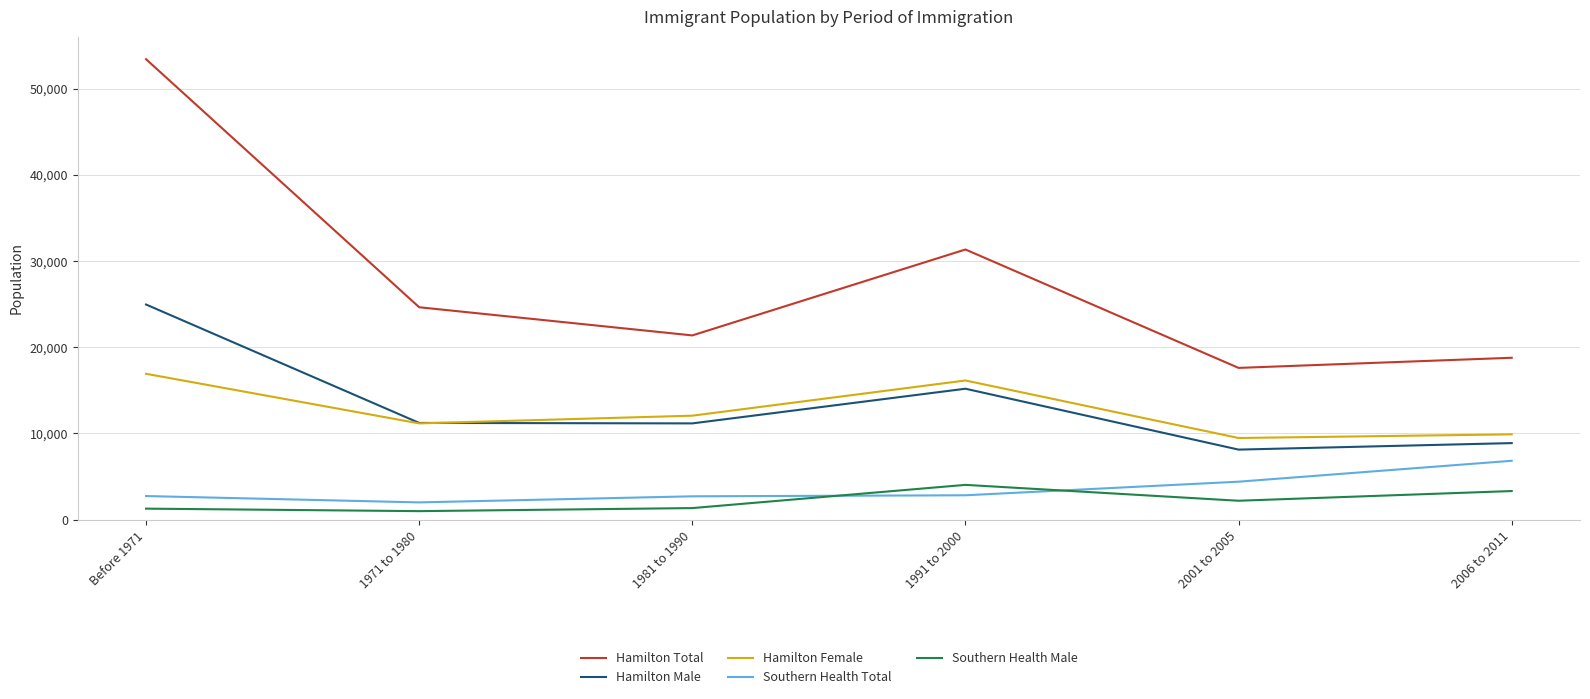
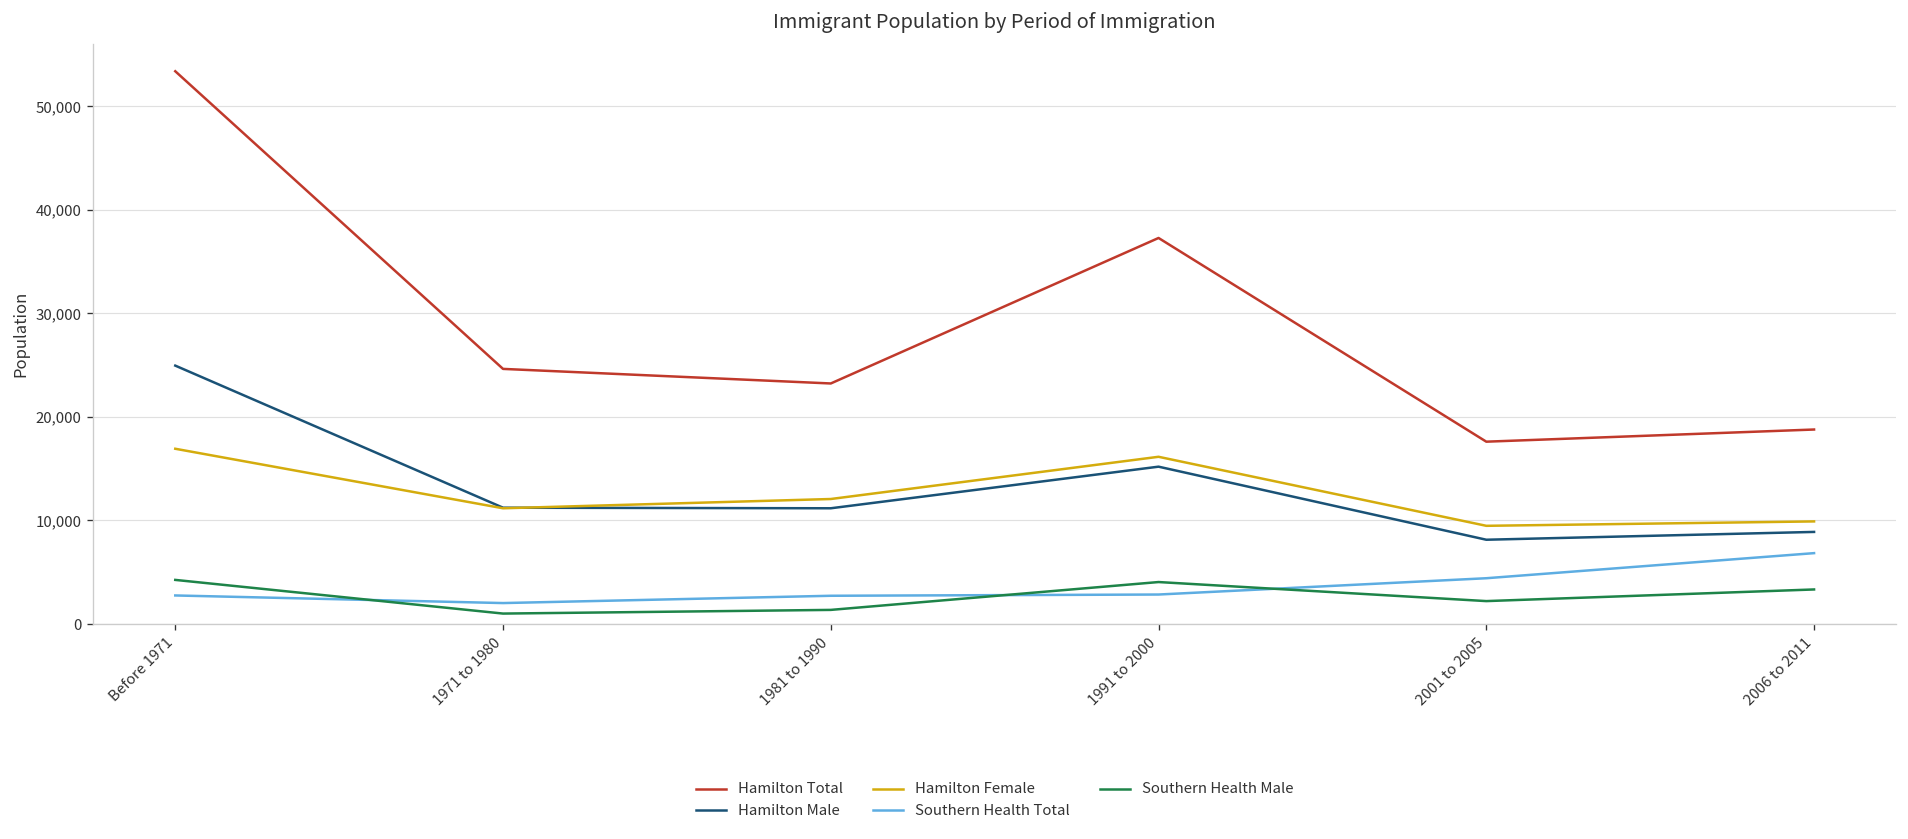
  {
    "Hamilton Total": {
      "Before 1971": "53,000",
      "1971 to 1980": "25,000",
-     "1981 to 1990": "21,000",
-     "1991 to 2000": "31,000",
+     "1981 to 1990": "23,000",
+     "1991 to 2000": "37,000",
      "2001 to 2005": "18,000",
      "2006 to 2011": "19,000"
    },
    "Hamilton Male": {
      "Before 1971": "25,000",
      "1981 to 1990": "11,000",
      "1991 to 2000": "15,000",
      "2001 to 2005": "8,000",
      "2006 to 2011": "9,000"
    },
    "Hamilton Female": {
      "Before 1971": "17,000",
      "1981 to 1990": "12,000",
      "1991 to 2000": "16,000",
      "2001 to 2005": "9,000",
      "2006 to 2011": "10,000"
    },
    "Southern Health Total": {
      "Before 1971": "3,000",
      "1971 to 1980": "2,000",
      "1981 to 1990": "3,000",
      "1991 to 2000": "3,000",
      "2001 to 2005": "4,000",
      "2006 to 2011": "7,000"
    },
    "Southern Health Male": {
-     "Before 1971": "1,000",
+     "Before 1971": "4,000",
      "1971 to 1980": "1,000",
      "1981 to 1990": "1,000",
      "1991 to 2000": "4,000",
      "2001 to 2005": "2,000",
      "2006 to 2011": "3,000"
    }
  }
